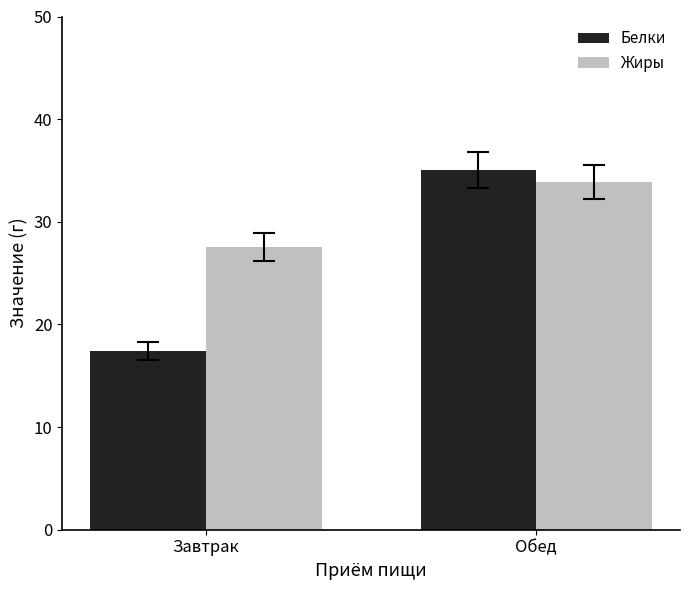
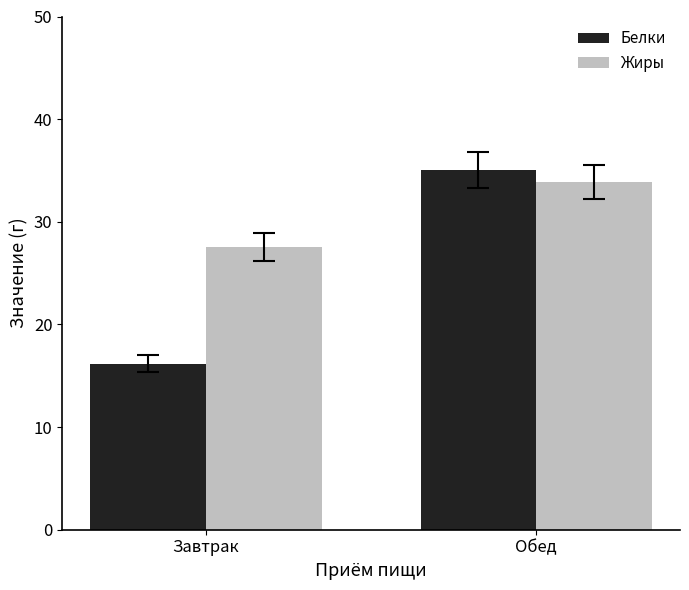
  {
    "Белки": {
-     "Завтрак": 17.4,
+     "Завтрак": 16.2,
      "Обед": 35.1
    },
    "Жиры": {
      "Завтрак": 27.5,
      "Обед": 33.9
    }
  }
